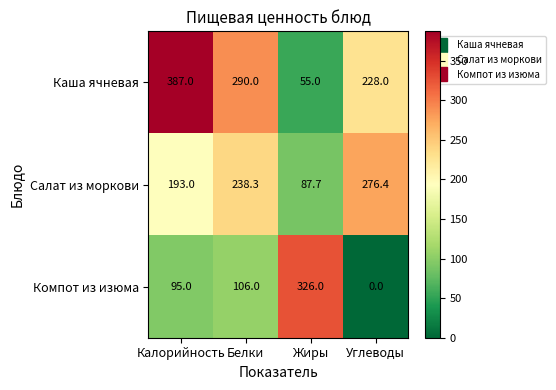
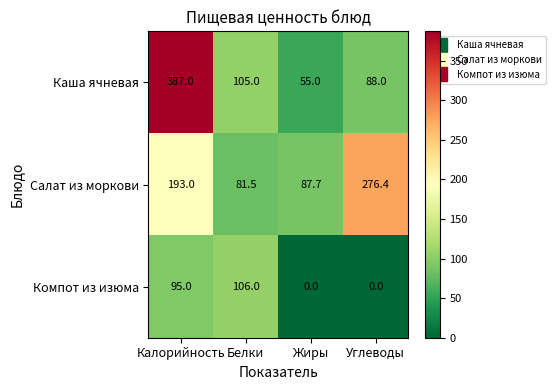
  {
    "Каша ячневая": {
      "Калорийность": 387.0,
-     "Белки": 290.0,
+     "Белки": 105.0,
      "Жиры": 55.0,
-     "Углеводы": 228.0
+     "Углеводы": 88.0
    },
    "Салат из моркови": {
      "Калорийность": 193.0,
-     "Белки": 238.3,
+     "Белки": 81.5,
      "Жиры": 87.7,
      "Углеводы": 276.4
    },
    "Компот из изюма": {
      "Калорийность": 95.0,
      "Белки": 106.0,
-     "Жиры": 326.0,
+     "Жиры": 0.0,
      "Углеводы": 0.0
    }
  }
